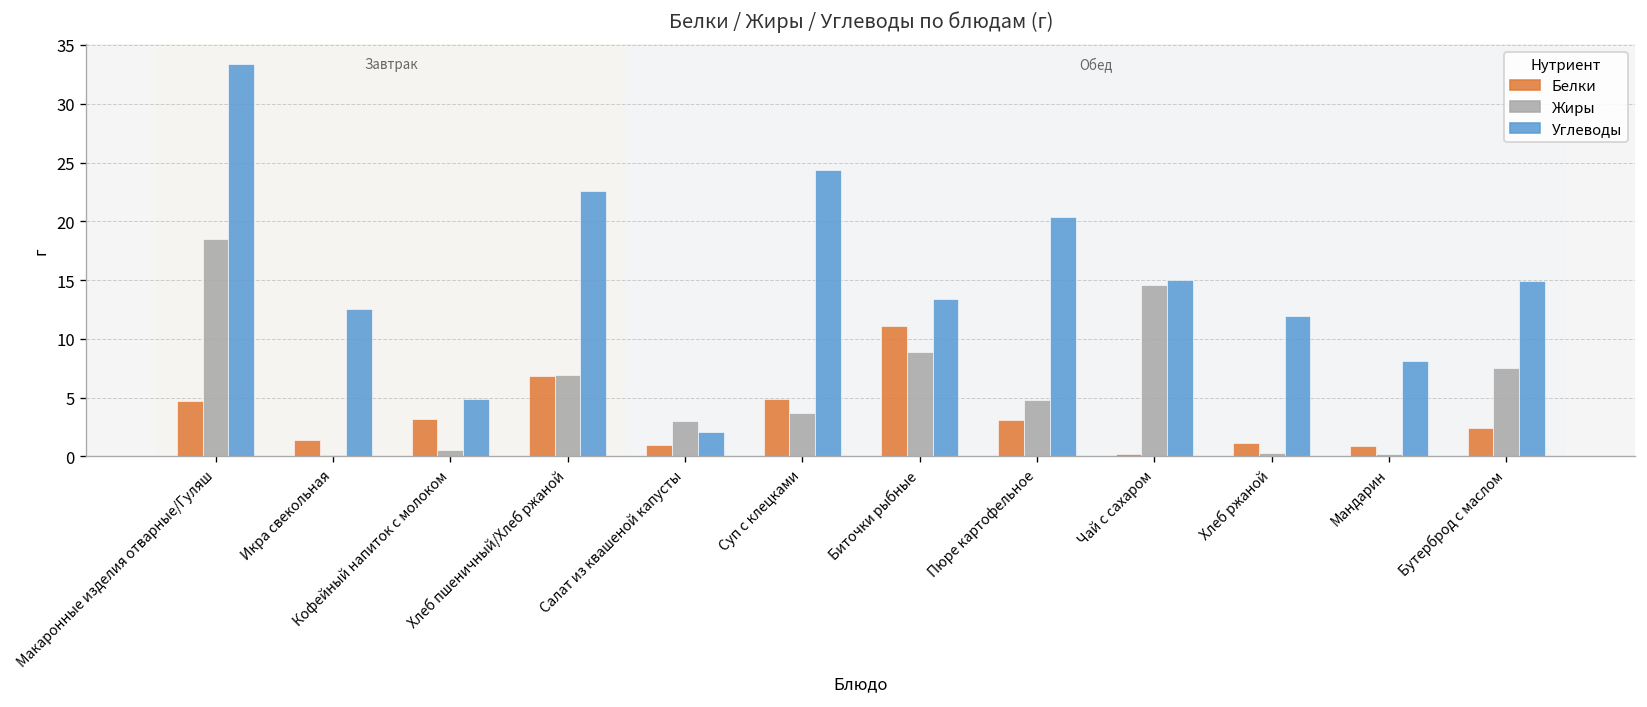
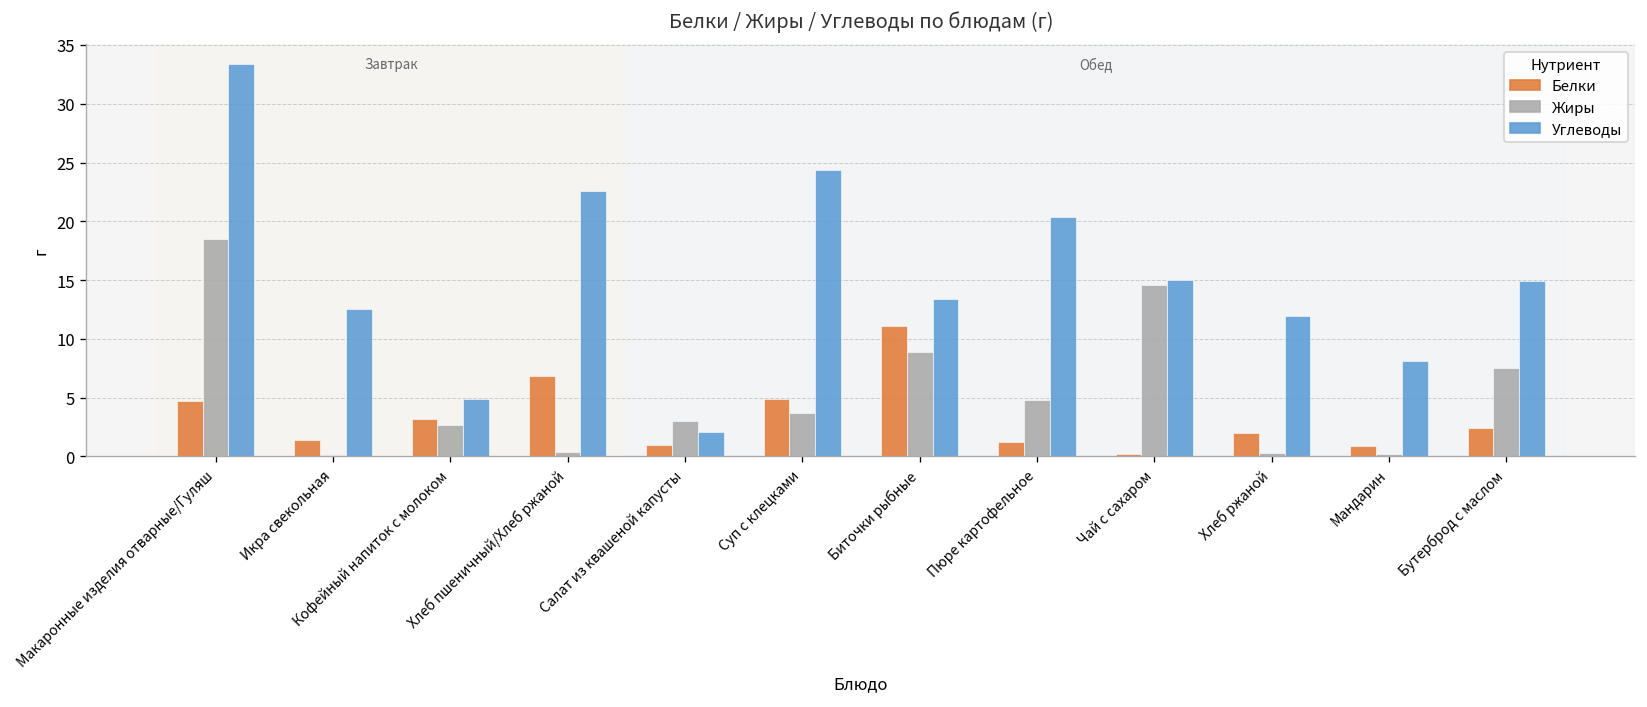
  {
    "Белки": {
      "Макаронные изделия отварные/Гуляш": 5,
      "Икра свекольная": 1,
      "Кофейный напиток с молоком": 3,
      "Хлеб пшеничный/Хлеб ржаной": 7,
      "Салат из квашеной капусты": 1,
      "Суп с клецками": 5,
      "Биточки рыбные": 11,
-     "Пюре картофельное": 3,
-     "Хлеб ржаной": 1,
+     "Пюре картофельное": 1,
+     "Хлеб ржаной": 2,
      "Мандарин": 1,
      "Бутерброд с маслом": 2
    },
    "Жиры": {
      "Макаронные изделия отварные/Гуляш": 19,
-     "Кофейный напиток с молоком": 1,
-     "Хлеб пшеничный/Хлеб ржаной": 7,
+     "Кофейный напиток с молоком": 3,
+     "Хлеб пшеничный/Хлеб ржаной": 0,
      "Салат из квашеной капусты": 3,
      "Суп с клецками": 4,
      "Биточки рыбные": 9,
      "Пюре картофельное": 5,
      "Чай с сахаром": 15,
      "Хлеб ржаной": 0,
      "Бутерброд с маслом": 8
    },
    "Углеводы": {
      "Макаронные изделия отварные/Гуляш": 33,
      "Икра свекольная": 13,
      "Кофейный напиток с молоком": 5,
      "Хлеб пшеничный/Хлеб ржаной": 23,
      "Салат из квашеной капусты": 2,
      "Суп с клецками": 24,
      "Биточки рыбные": 13,
      "Пюре картофельное": 20,
      "Чай с сахаром": 15,
      "Хлеб ржаной": 12,
      "Мандарин": 8,
      "Бутерброд с маслом": 15
    }
  }
